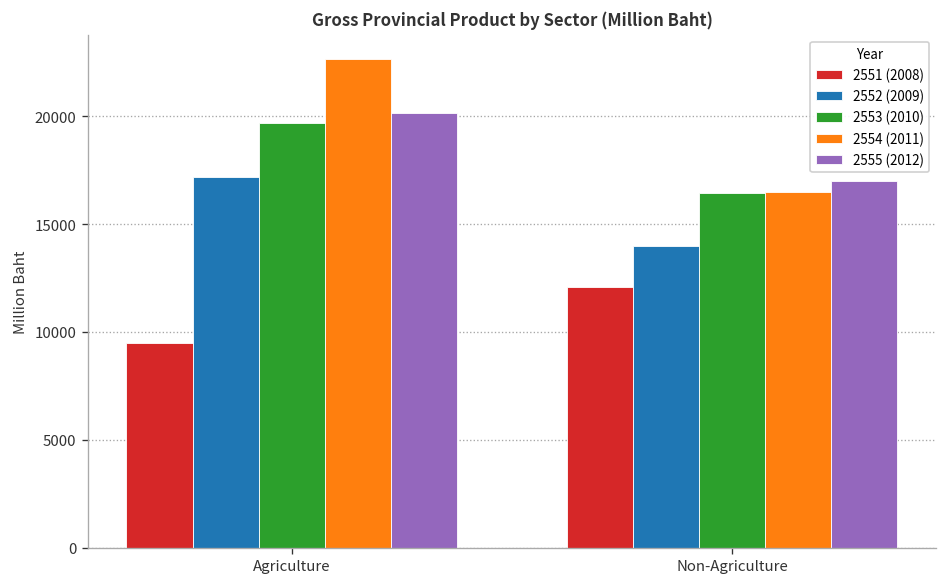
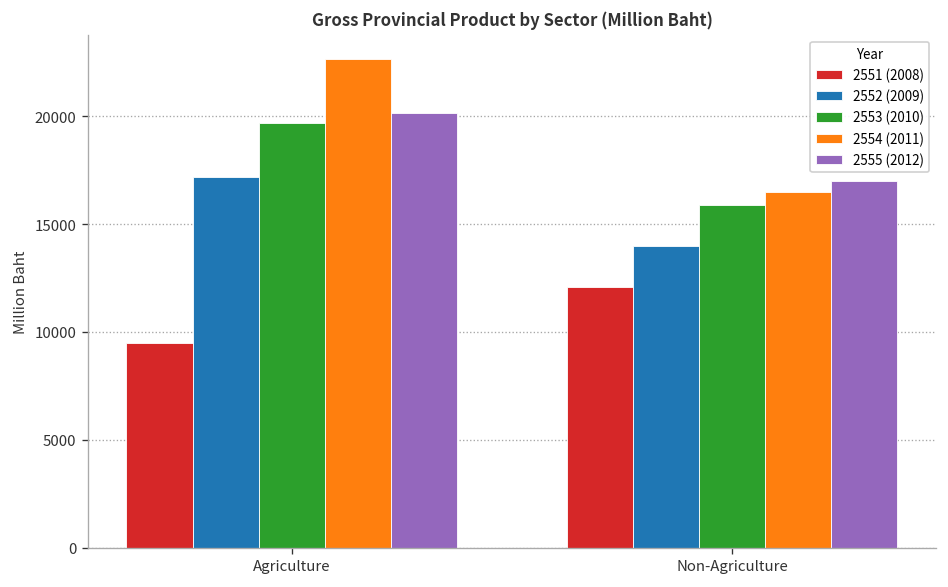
  {
    "2551 (2008)": {
      "Agriculture": 9500,
      "Non-Agriculture": 12100
    },
    "2552 (2009)": {
      "Agriculture": 17200,
      "Non-Agriculture": 14000
    },
    "2553 (2010)": {
      "Agriculture": 19700,
-     "Non-Agriculture": 16400
+     "Non-Agriculture": 15900
    },
    "2554 (2011)": {
      "Agriculture": 22600,
      "Non-Agriculture": 16500
    },
    "2555 (2012)": {
      "Agriculture": 20100,
      "Non-Agriculture": 17000
    }
  }
